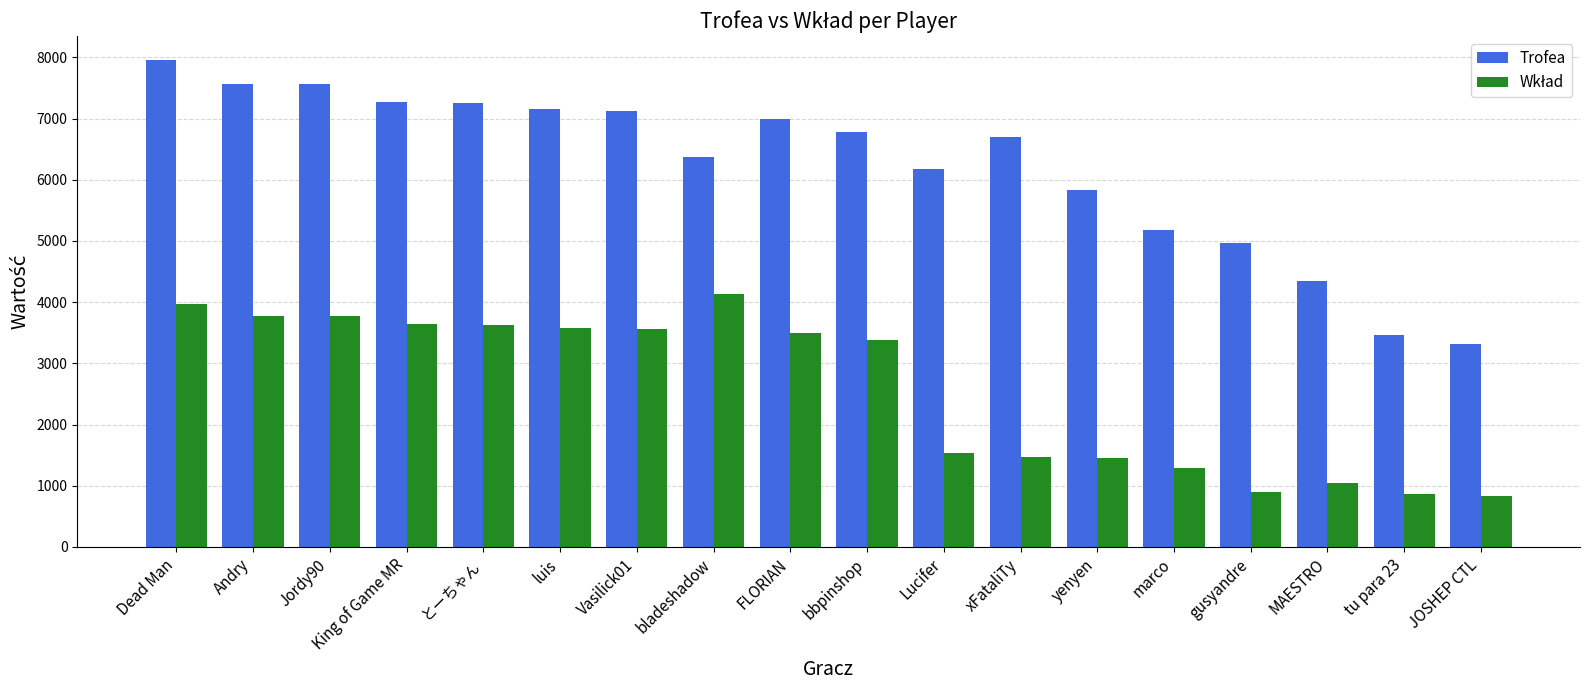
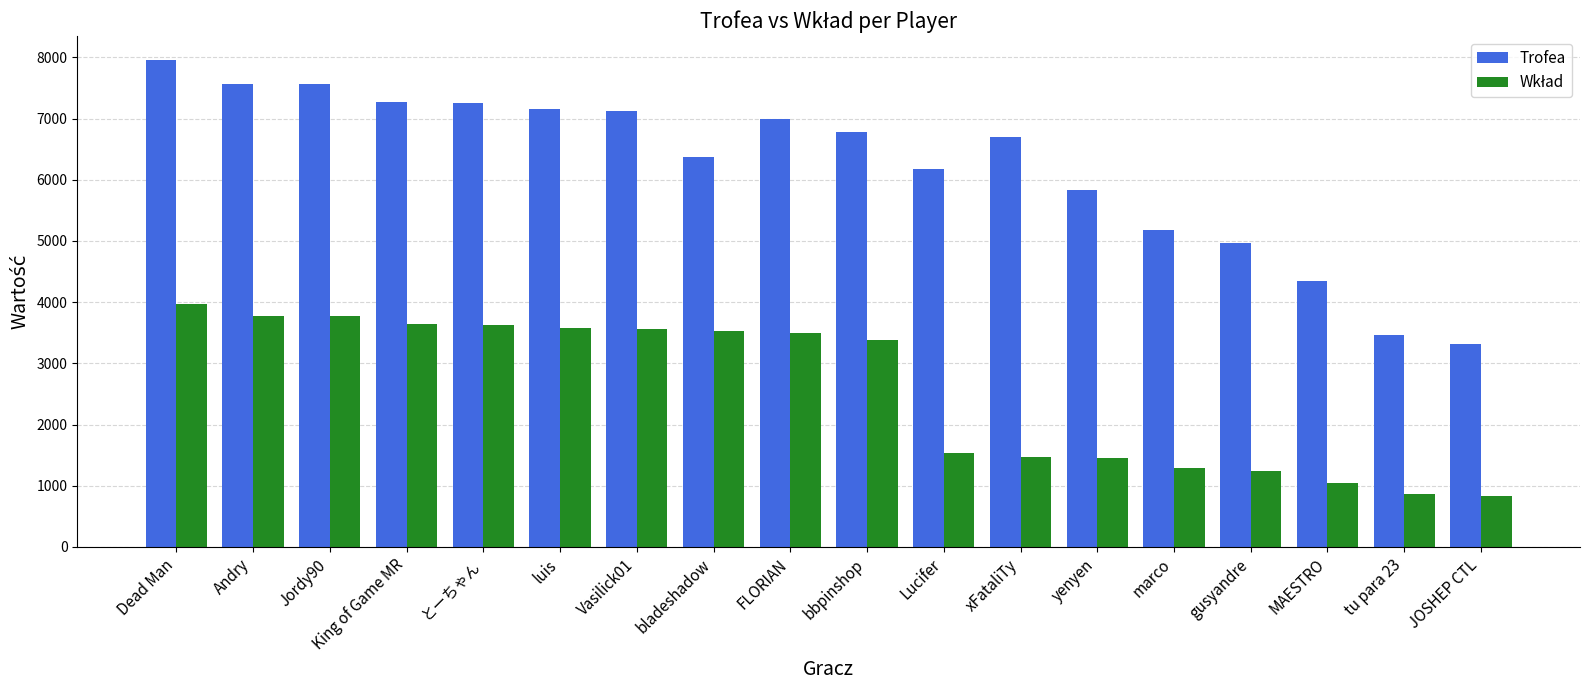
  {
    "Trofea": {
      "Dead Man": 8000,
      "Andry": 7600,
      "Jordy90": 7600,
      "King of Game MR": 7300,
      "とーちゃん": 7300,
      "luis": 7200,
      "Vasilick01": 7100,
      "bladeshadow": 6400,
      "FLORIAN": 7000,
      "bbpinshop": 6800,
      "Lucifer": 6200,
      "xFataliTy": 6700,
      "yenyen": 5800,
      "marco": 5200,
      "gusyandre": 5000,
      "MAESTRO": 4300,
      "tu para 23": 3500,
      "JOSHEP CTL": 3300
    },
    "Wkład": {
      "Dead Man": 4000,
      "Andry": 3800,
      "Jordy90": 3800,
      "King of Game MR": 3600,
      "とーちゃん": 3600,
      "luis": 3600,
      "Vasilick01": 3600,
-     "bladeshadow": 4100,
+     "bladeshadow": 3500,
      "FLORIAN": 3500,
      "bbpinshop": 3400,
      "Lucifer": 1500,
      "xFataliTy": 1500,
      "yenyen": 1500,
      "marco": 1300,
-     "gusyandre": 900,
+     "gusyandre": 1200,
      "MAESTRO": 1100,
      "tu para 23": 900,
      "JOSHEP CTL": 800
    }
  }
